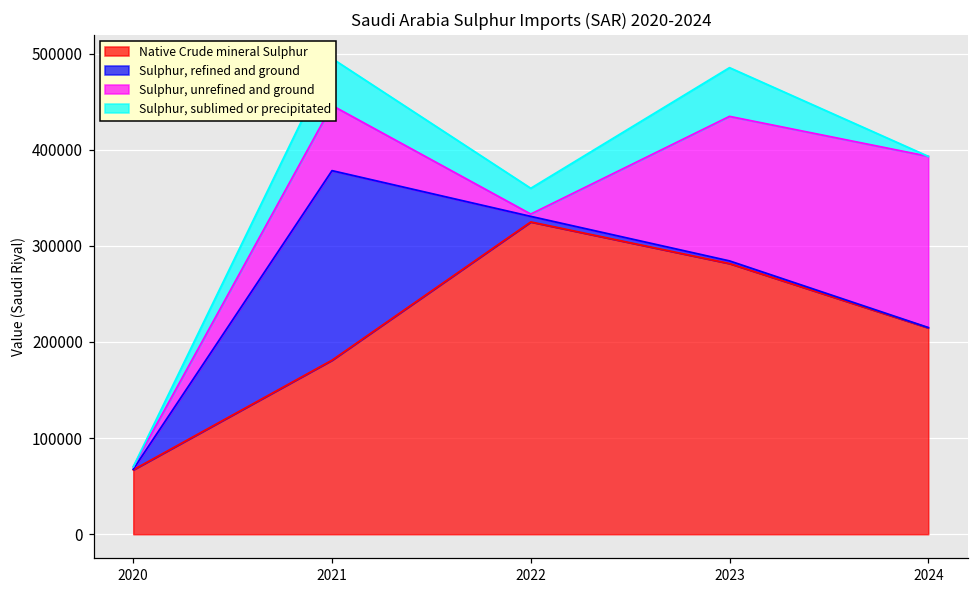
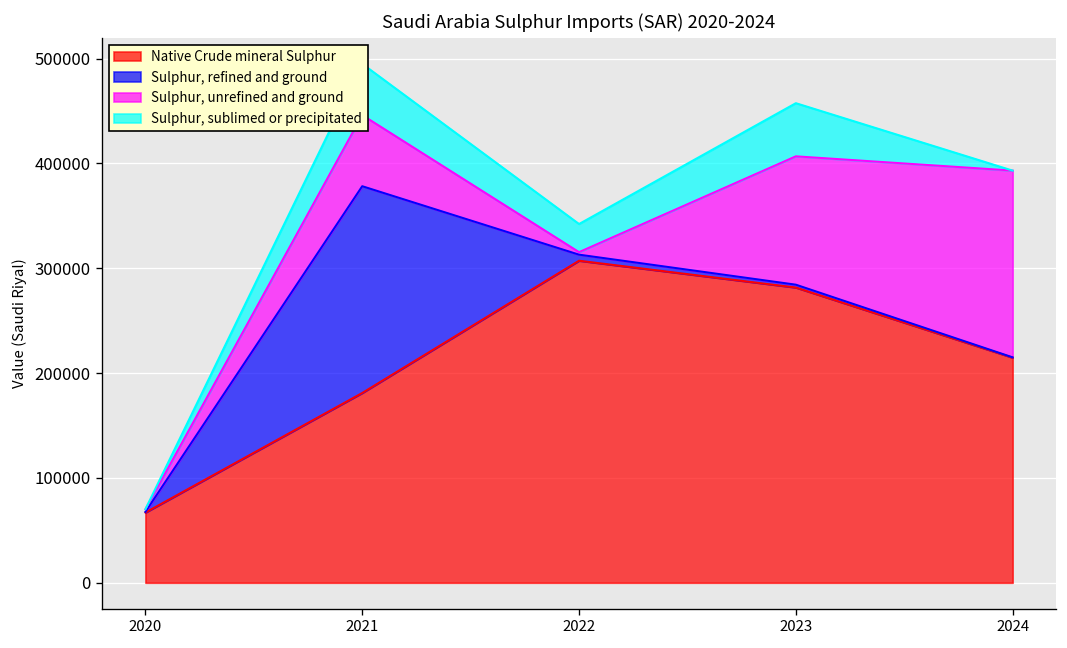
  {
    "Native Crude mineral Sulphur": {
      "2021": 180000,
-     "2022": 320000
+     "2022": 310000
    },
    "Sulphur, refined and ground": {
      "2021": 200000
    },
    "Sulphur, unrefined and ground": {
-     "2023": 150000
+     "2023": 120000
    },
    "Sulphur, sublimed or precipitated": {
      "2022": 30000,
      "2023": 50000
    }
  }
